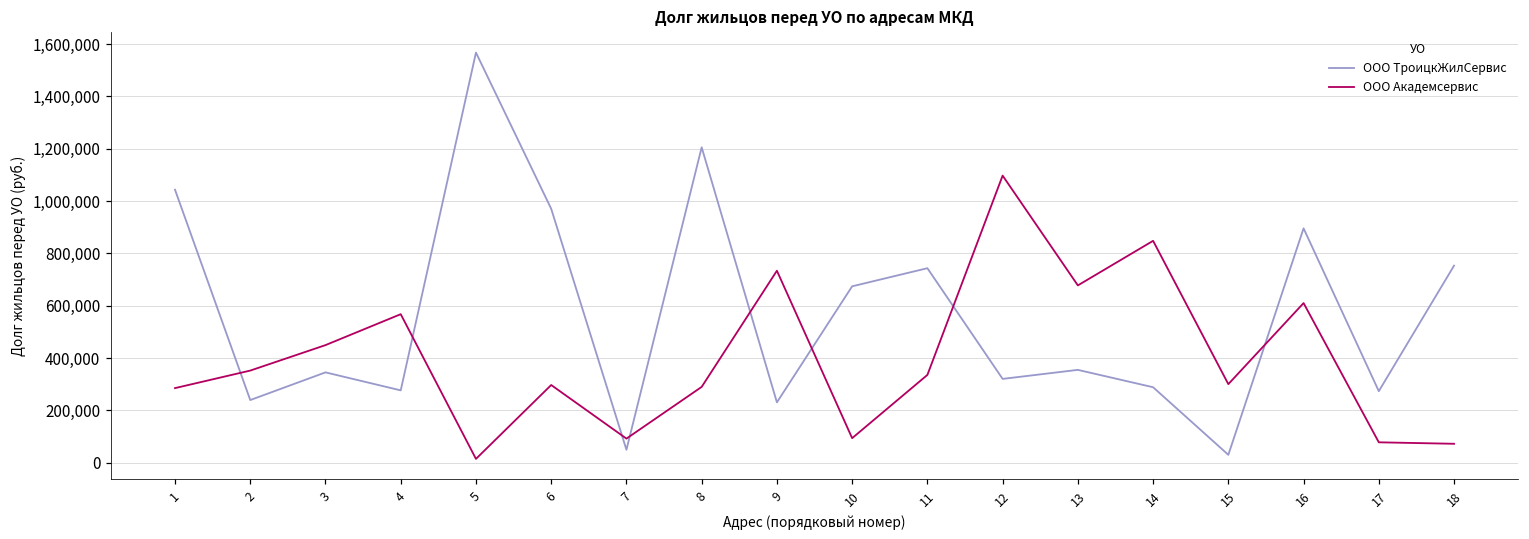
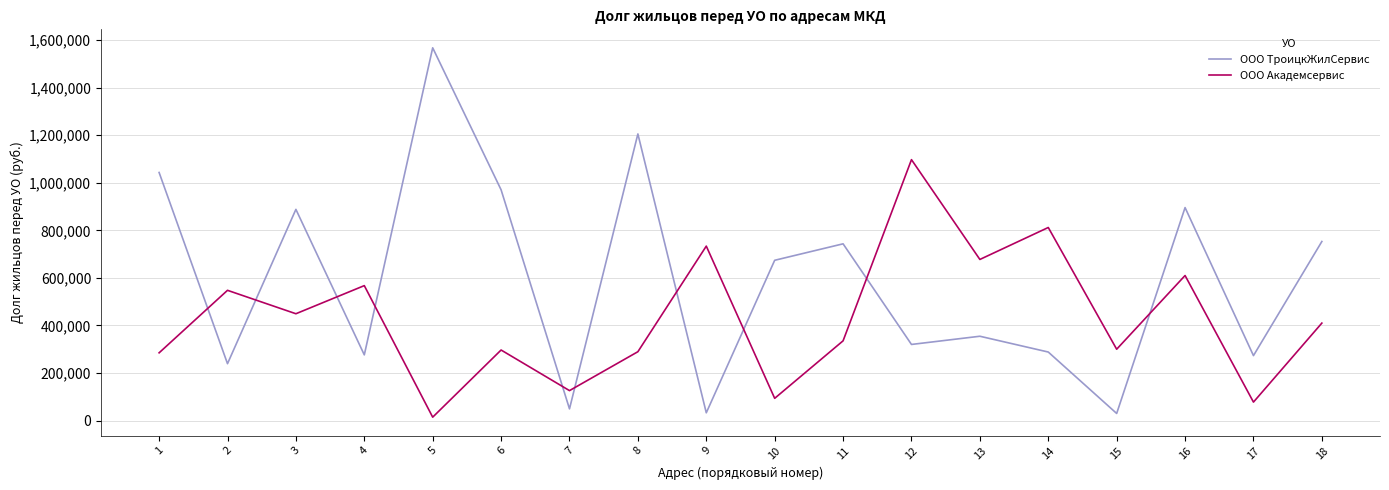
  {
    "ООО ТроицкЖилСервис": {
      "1": "1,040,000",
      "2": "240,000",
-     "3": "350,000",
+     "3": "890,000",
      "4": "280,000",
      "5": "1,570,000",
      "6": "970,000",
      "7": "50,000",
      "8": "1,210,000",
-     "9": "230,000",
+     "9": "30,000",
      "10": "670,000",
      "11": "740,000",
      "12": "320,000",
      "13": "350,000",
      "14": "290,000",
      "15": "30,000",
      "16": "900,000",
      "17": "270,000",
      "18": "750,000"
    },
    "ООО Академсервис": {
      "1": "280,000",
-     "2": "350,000",
+     "2": "550,000",
      "3": "450,000",
      "4": "570,000",
      "5": "10,000",
      "6": "300,000",
-     "7": "90,000",
+     "7": "130,000",
      "8": "290,000",
      "9": "730,000",
      "10": "90,000",
      "11": "340,000",
      "12": "1,100,000",
      "13": "680,000",
-     "14": "850,000",
+     "14": "810,000",
      "15": "300,000",
      "16": "610,000",
      "17": "80,000",
-     "18": "70,000"
+     "18": "410,000"
    }
  }
